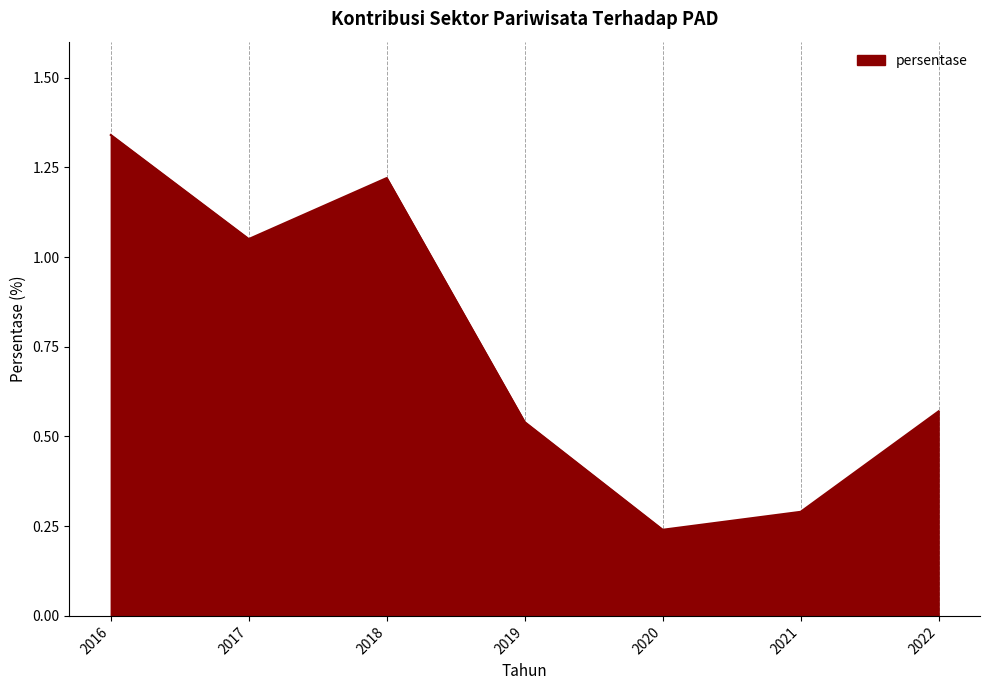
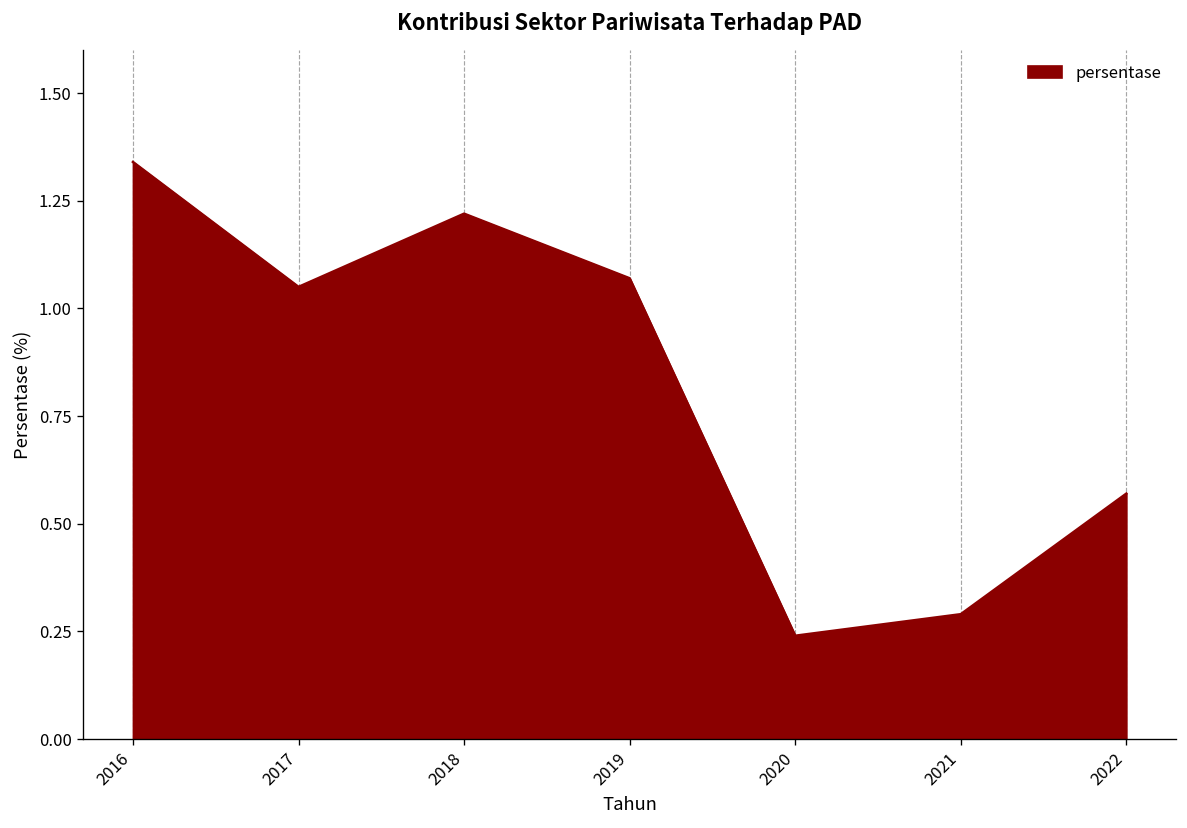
  {
    "2016": 1.34,
    "2017": 1.05,
    "2018": 1.22,
-   "2019": 0.54,
+   "2019": 1.07,
    "2020": 0.24,
    "2021": 0.29,
    "2022": 0.57
  }
